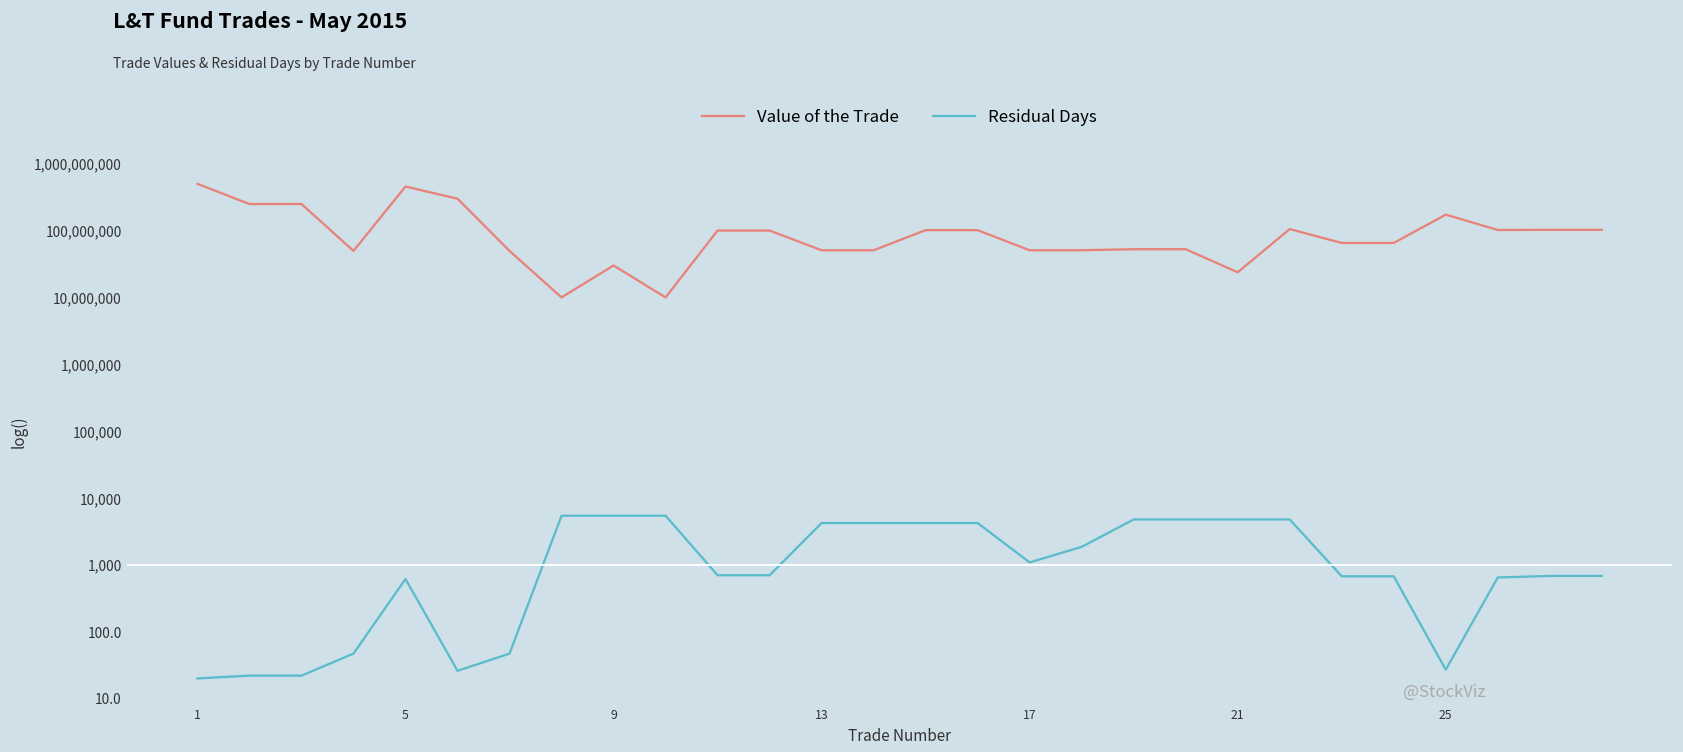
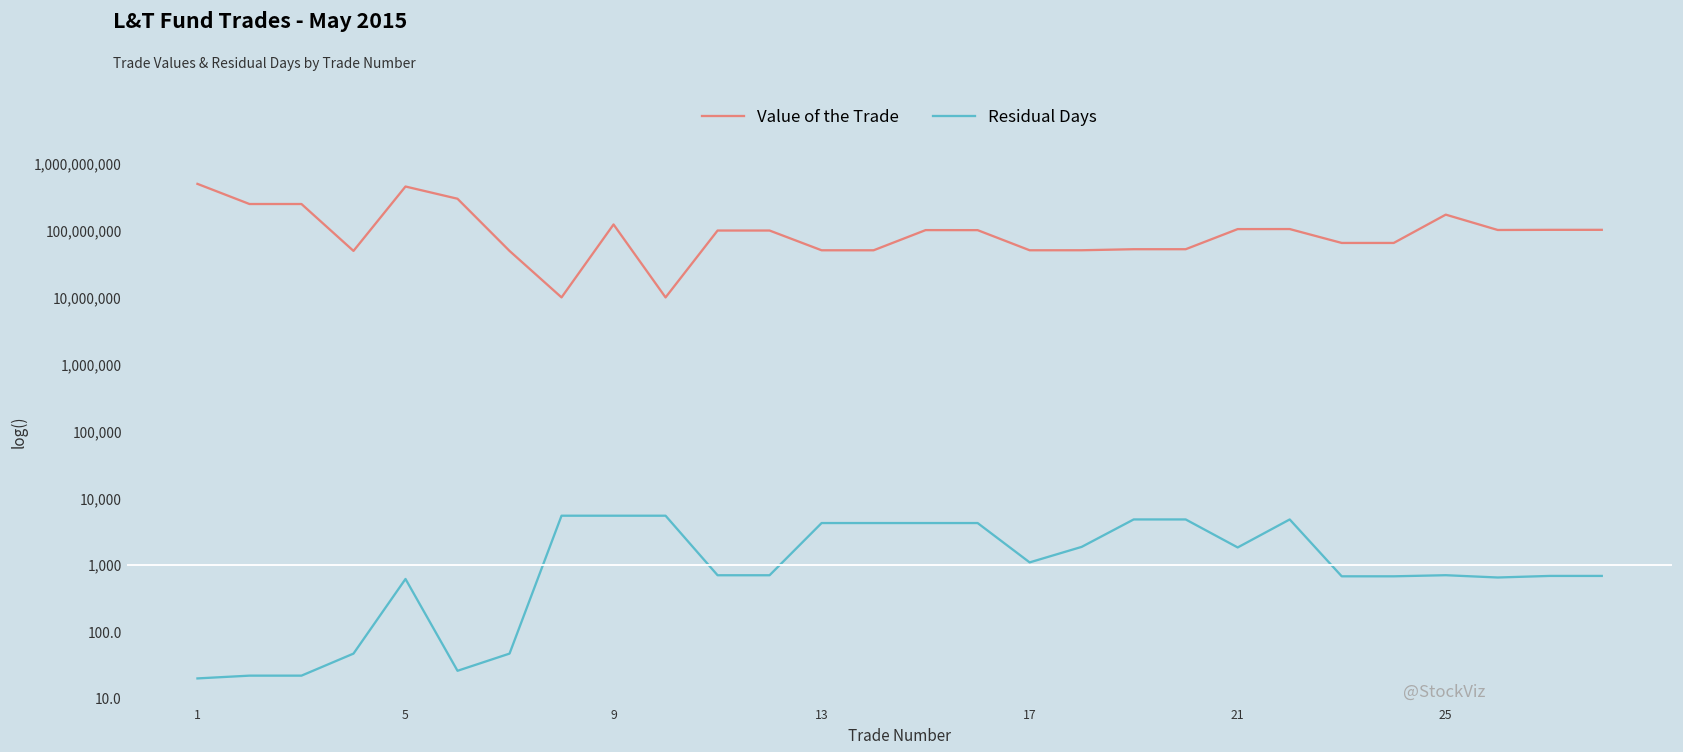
  {
    "Value of the Trade": {
      "1": "500,000,000",
      "5": "500,000,000",
-     "9": "30,000,000",
+     "9": "120,000,000",
      "13": "50,000,000",
      "17": "50,000,000",
-     "21": "24,000,000",
+     "21": "100,000,000",
      "25": "170,000,000"
    },
    "Residual Days": {
      "1": "20",
      "5": "600",
      "9": "5,000",
      "13": "4,000",
      "17": "1,100",
-     "21": "5,000",
-     "25": "30"
+     "21": "1,800",
+     "25": "700"
    }
  }
